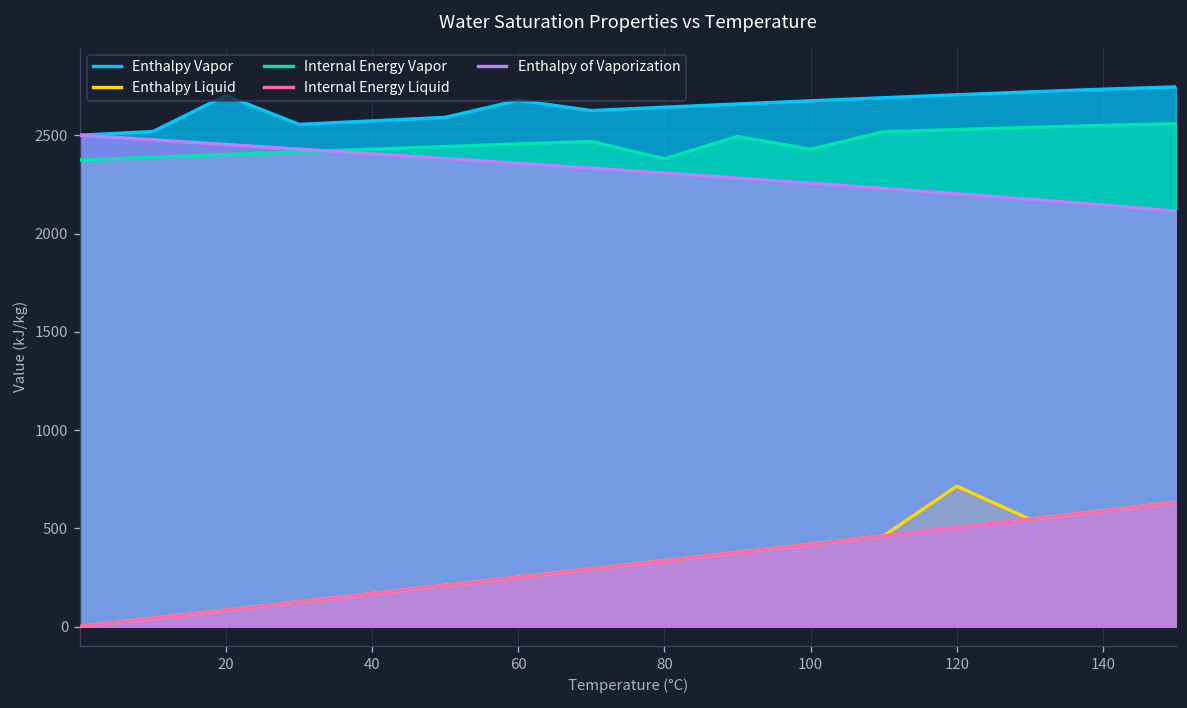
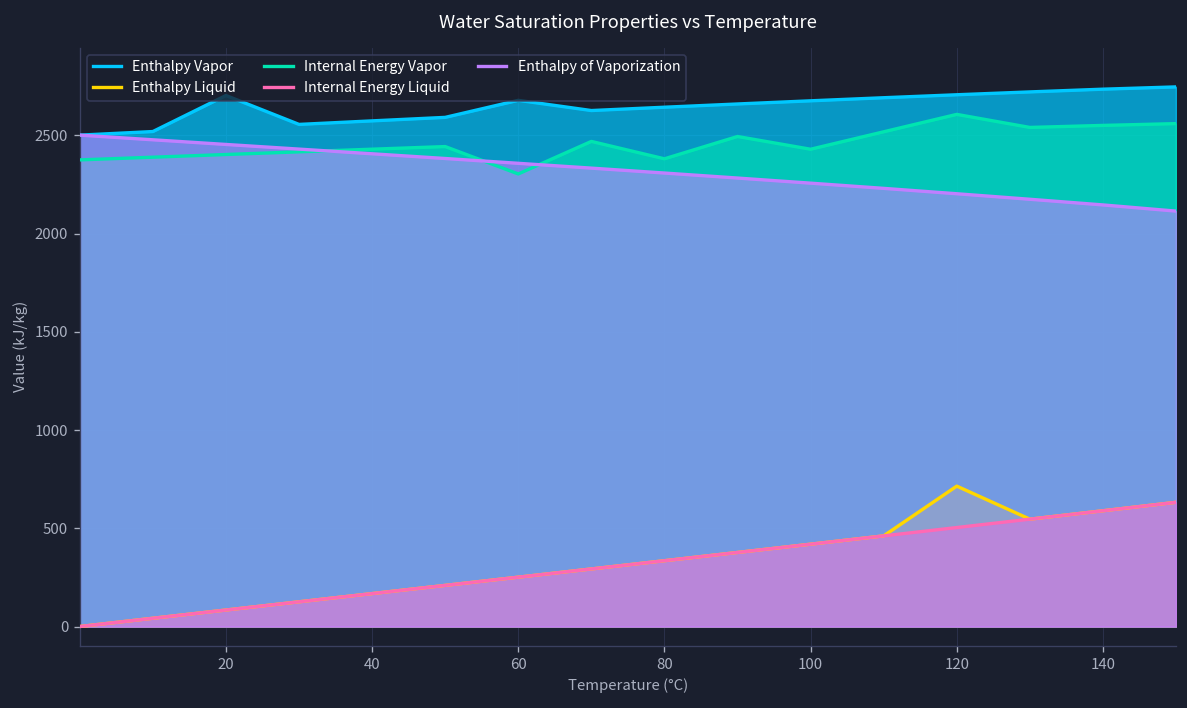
  {
    "Enthalpy Vapor": {
      "40": 2570,
      "80": 2640,
      "100": 2680,
      "120": 2710,
      "140": 2730
    },
    "Enthalpy Liquid": {
      "120": 710
    },
    "Internal Energy Vapor": {
      "20": 2400,
      "40": 2430,
-     "60": 2460,
+     "60": 2300,
      "80": 2380,
      "100": 2430,
-     "120": 2530,
+     "120": 2610,
      "140": 2550
    },
    "Internal Energy Liquid": {
      "120": 500
    },
    "Enthalpy of Vaporization": {
      "20": 2450,
      "40": 2410,
      "60": 2360,
      "80": 2310,
      "100": 2260,
      "120": 2200,
      "140": 2150
    }
  }
